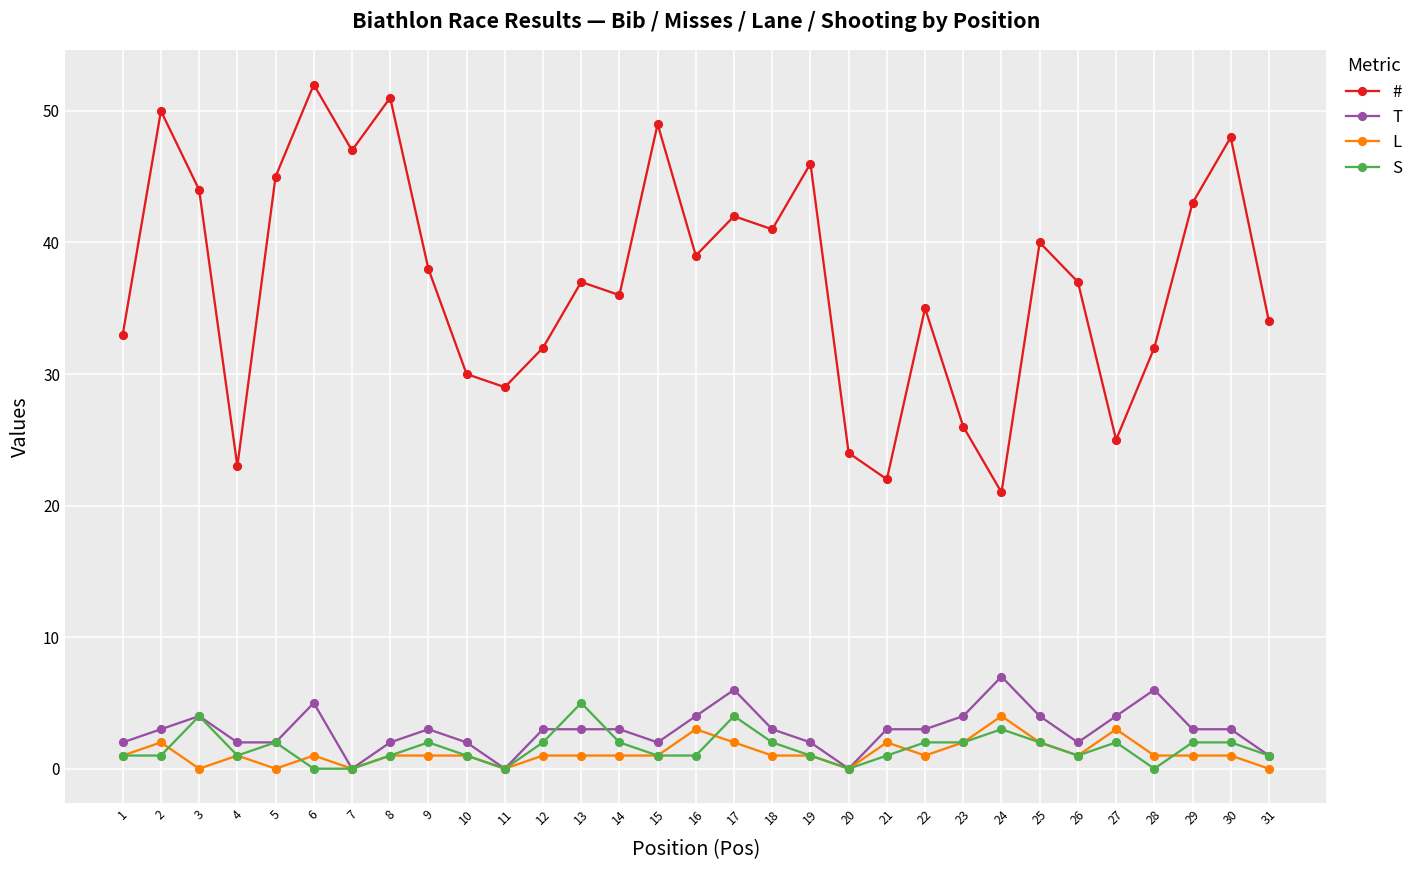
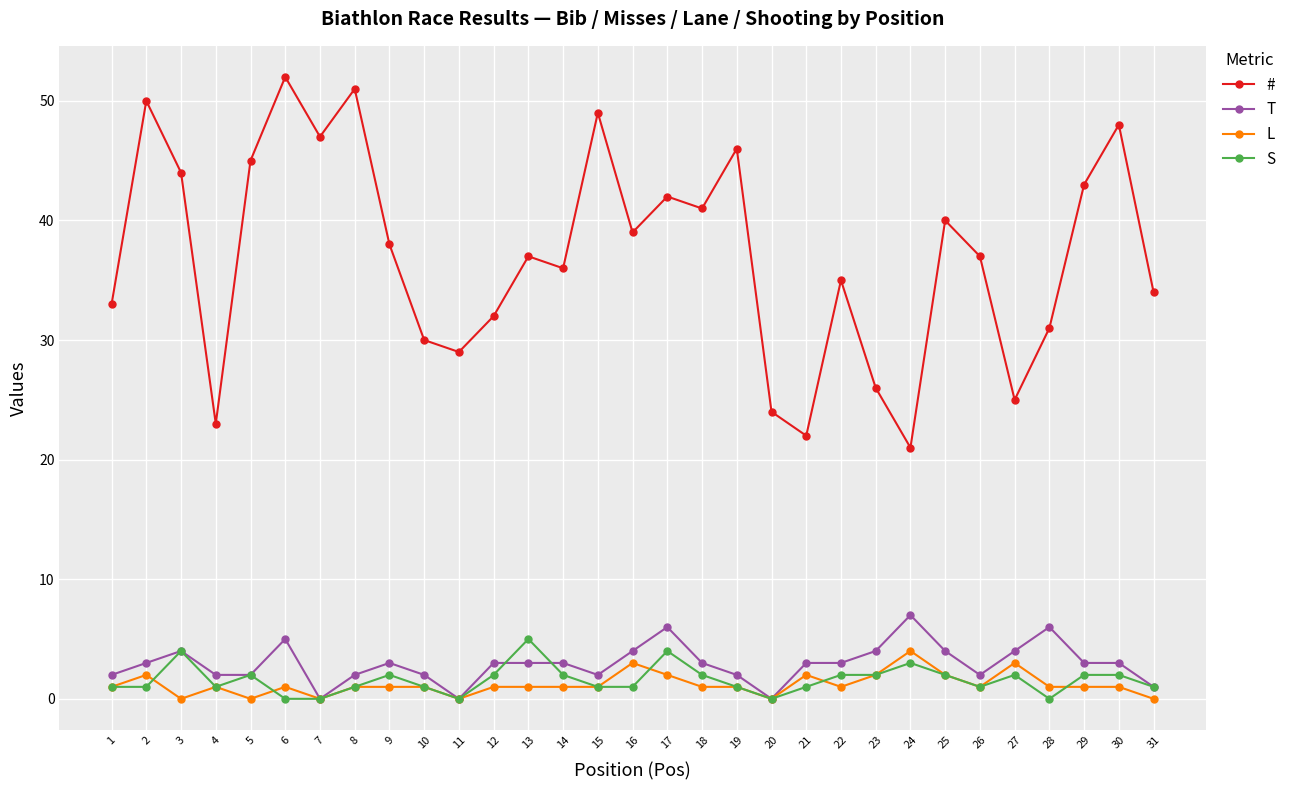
  {
    "#": {
      "1": 33,
      "2": 50,
      "3": 44,
      "4": 23,
      "5": 45,
      "6": 52,
      "7": 47,
      "8": 51,
      "9": 38,
      "10": 30,
      "11": 29,
      "12": 32,
      "13": 37,
      "14": 36,
      "15": 49,
      "16": 39,
      "17": 42,
      "18": 41,
      "19": 46,
      "20": 24,
      "21": 22,
      "22": 35,
      "23": 26,
      "24": 21,
      "25": 40,
      "26": 37,
      "27": 25,
-     "28": 32,
+     "28": 31,
      "29": 43,
      "30": 48,
      "31": 34
    },
    "T": {
      "1": 2,
      "2": 3,
      "4": 2,
      "6": 5,
      "8": 2,
      "9": 3,
      "10": 2,
      "12": 3,
      "13": 3,
      "14": 3,
      "15": 2,
      "16": 4,
      "17": 6,
      "18": 3,
      "19": 2,
      "21": 3,
      "22": 3,
      "23": 4,
      "24": 7,
      "25": 4,
      "26": 2,
      "27": 4,
      "28": 6,
      "29": 3,
      "30": 3
    },
    "L": {
      "2": 2,
      "3": 0,
      "5": 0,
      "6": 1,
      "9": 1,
      "12": 1,
      "13": 1,
      "14": 1,
      "16": 3,
      "17": 2,
      "18": 1,
      "21": 2,
      "22": 1,
      "24": 4,
      "27": 3,
      "28": 1,
      "29": 1,
      "30": 1,
      "31": 0
    },
    "S": {
      "2": 1,
      "6": 0,
      "9": 2,
      "12": 2,
      "13": 5,
      "14": 2,
      "16": 1,
      "17": 4,
      "18": 2,
      "21": 1,
      "22": 2,
      "24": 3,
      "27": 2,
      "28": 0,
      "29": 2,
      "30": 2
    }
  }
